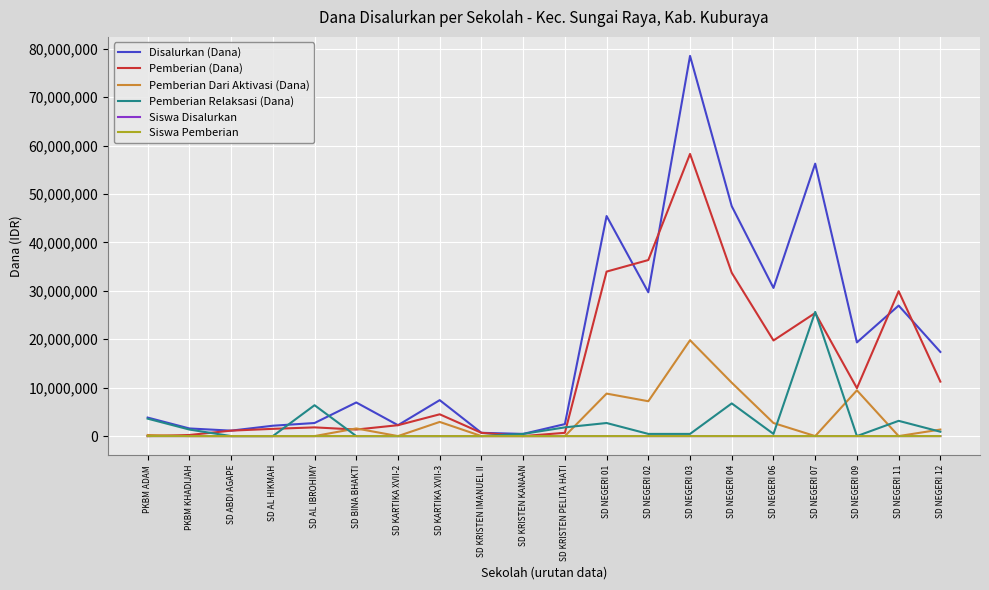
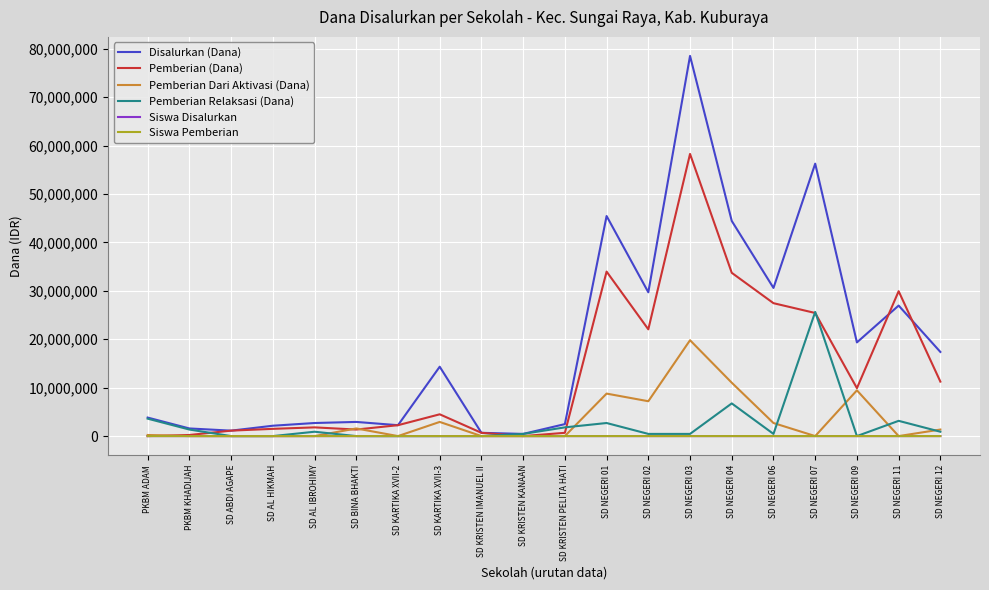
  {
    "Disalurkan (Dana)": {
      "SD AL HIKMAH": "2,000,000",
      "SD AL IBROHIMY": "3,000,000",
-     "SD BINA BHAKTI": "7,000,000",
-     "SD KARTIKA XVII-3": "7,000,000",
+     "SD BINA BHAKTI": "3,000,000",
+     "SD KARTIKA XVII-3": "14,000,000",
      "SD KRISTEN PELITA HATI": "2,000,000",
      "SD NEGERI 01": "45,000,000",
      "SD NEGERI 02": "30,000,000",
      "SD NEGERI 03": "79,000,000",
-     "SD NEGERI 04": "47,000,000",
+     "SD NEGERI 04": "44,000,000",
      "SD NEGERI 06": "31,000,000",
      "SD NEGERI 07": "56,000,000",
      "SD NEGERI 09": "19,000,000",
      "SD NEGERI 11": "27,000,000",
      "SD NEGERI 12": "17,000,000"
    },
    "Pemberian (Dana)": {
      "SD AL HIKMAH": "1,000,000",
      "SD AL IBROHIMY": "2,000,000",
      "SD KARTIKA XVII-3": "5,000,000",
      "SD KRISTEN PELITA HATI": "1,000,000",
      "SD NEGERI 01": "34,000,000",
-     "SD NEGERI 02": "36,000,000",
+     "SD NEGERI 02": "22,000,000",
      "SD NEGERI 03": "58,000,000",
      "SD NEGERI 04": "34,000,000",
-     "SD NEGERI 06": "20,000,000",
+     "SD NEGERI 06": "27,000,000",
      "SD NEGERI 11": "30,000,000",
      "SD NEGERI 12": "11,000,000"
    },
    "Pemberian Relaksasi (Dana)": {
-     "SD AL IBROHIMY": "6,000,000",
+     "SD AL IBROHIMY": "1,000,000",
      "SD KRISTEN PELITA HATI": "2,000,000",
      "SD NEGERI 01": "3,000,000",
      "SD NEGERI 04": "7,000,000",
      "SD NEGERI 11": "3,000,000"
    }
  }
